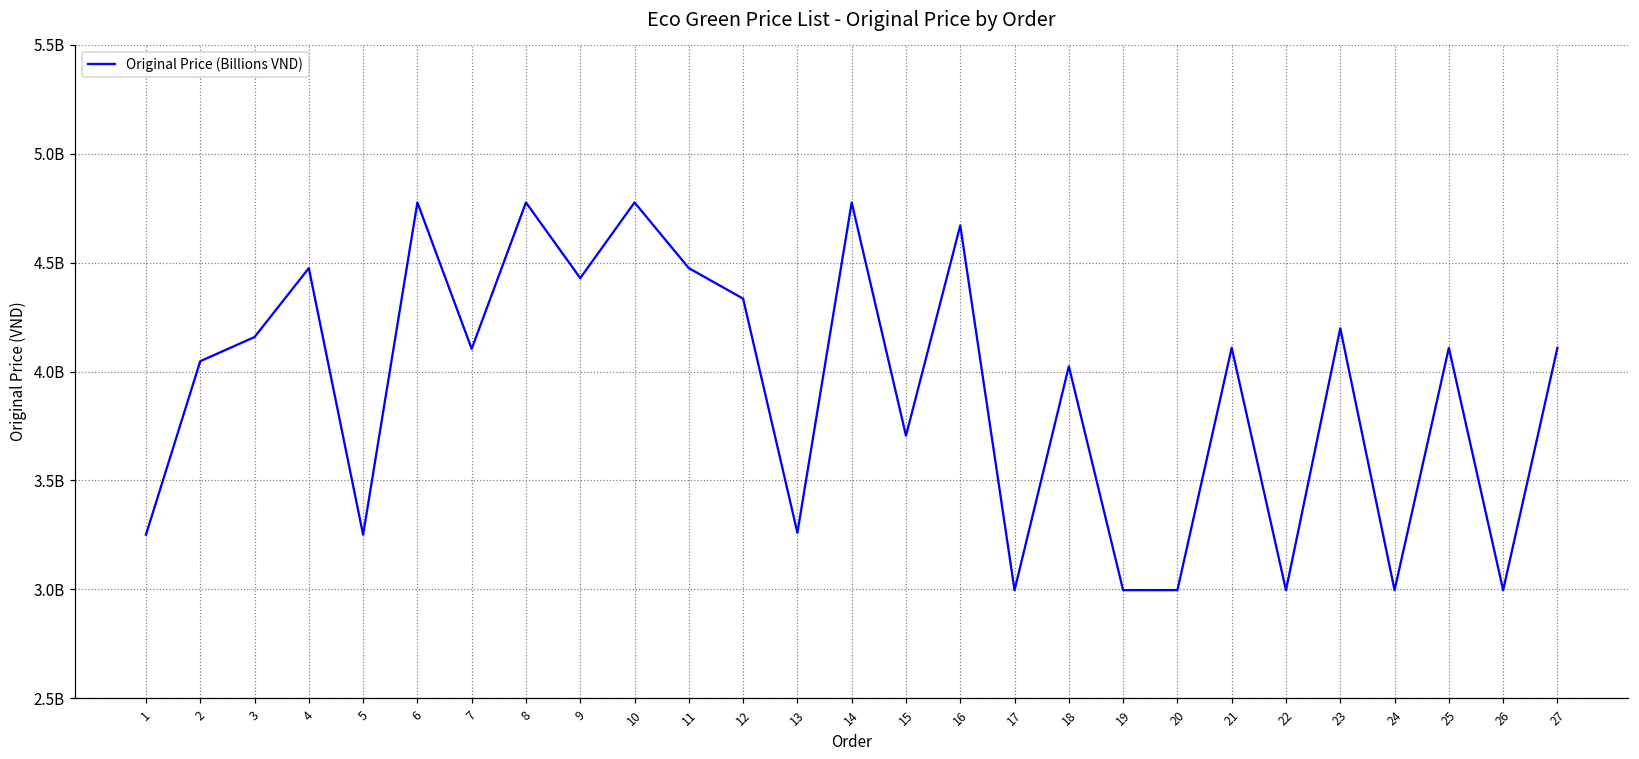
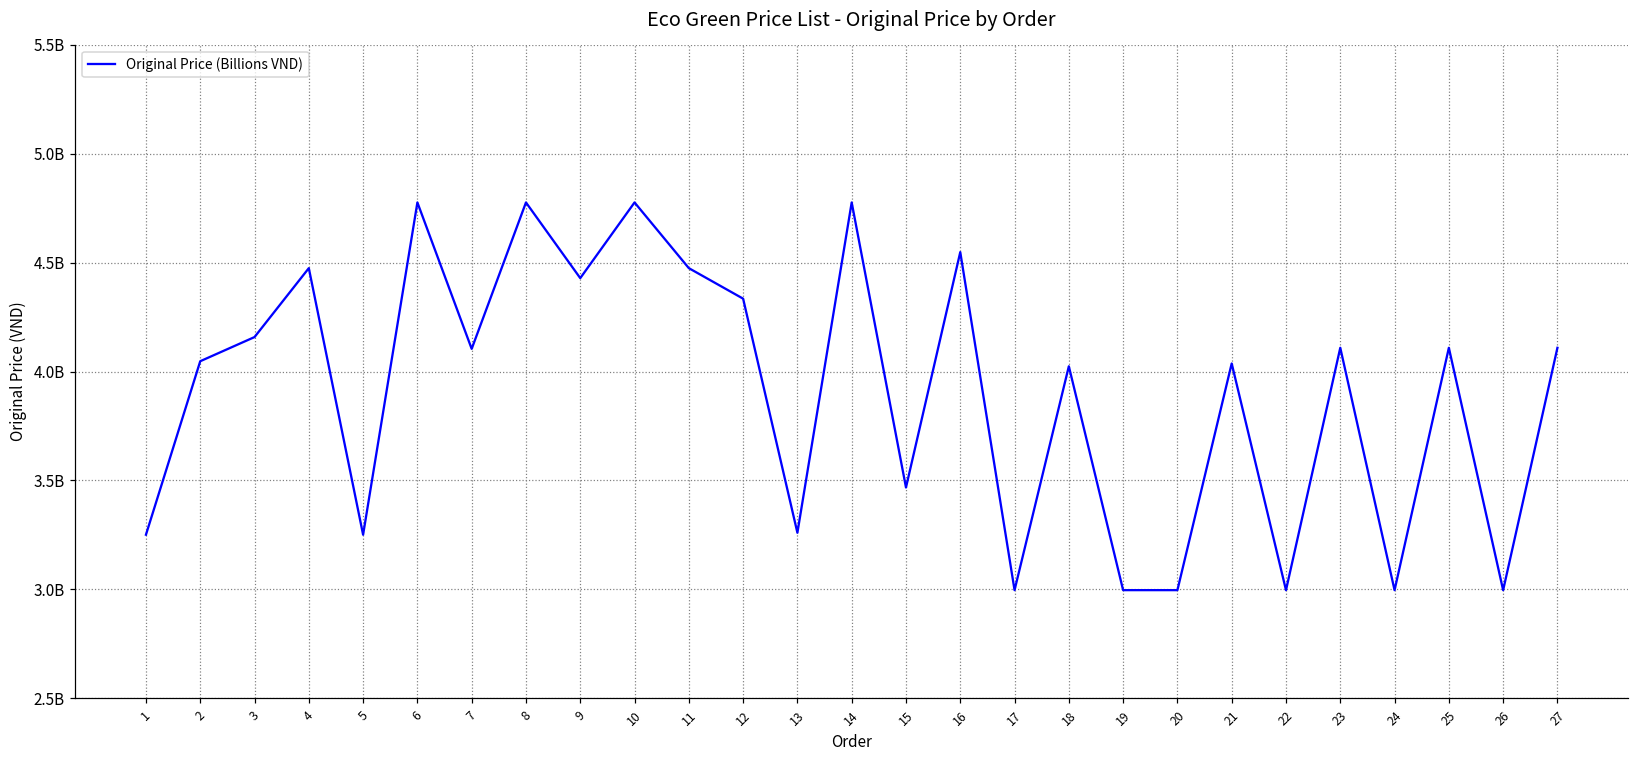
  {
    "1": 3250000000,
    "2": 4050000000,
    "3": 4160000000,
    "4": 4470000000,
    "5": 3250000000,
    "6": 4780000000,
    "7": 4100000000,
    "8": 4780000000,
    "9": 4430000000,
    "10": 4780000000,
    "11": 4470000000,
    "12": 4330000000,
    "13": 3260000000,
    "14": 4780000000,
-   "15": 3710000000,
-   "16": 4670000000,
+   "15": 3470000000,
+   "16": 4550000000,
    "17": 3000000000,
    "18": 4020000000,
    "19": 3000000000,
    "20": 3000000000,
-   "21": 4110000000,
+   "21": 4040000000,
    "22": 3000000000,
-   "23": 4200000000,
+   "23": 4110000000,
    "24": 3000000000,
    "25": 4110000000,
    "26": 3000000000,
    "27": 4110000000
  }
